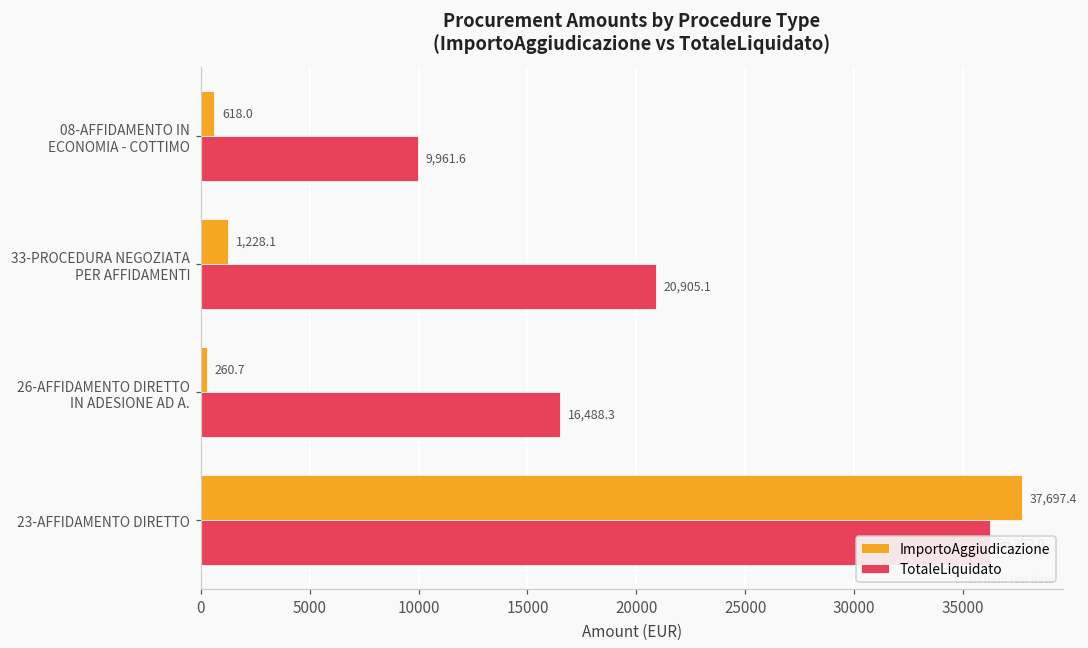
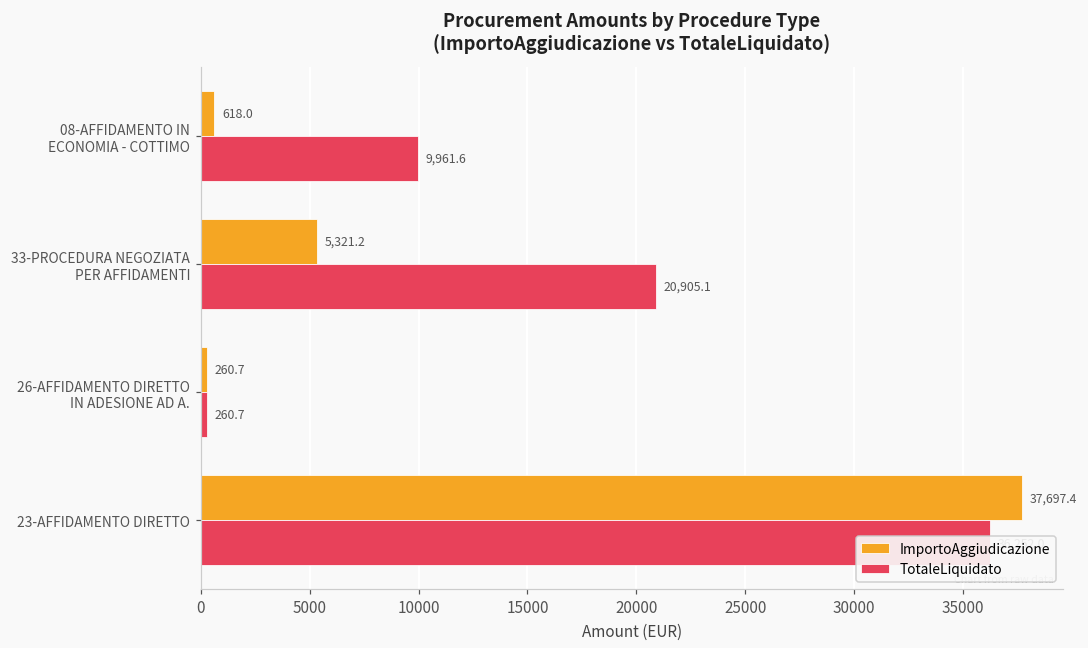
  {
    "ImportoAggiudicazione": {
      "08-AFFIDAMENTO IN ECONOMIA - COTTIMO": "618.0",
-     "33-PROCEDURA NEGOZIATA PER AFFIDAMENTI": "1,228.1",
+     "33-PROCEDURA NEGOZIATA PER AFFIDAMENTI": "5,321.2",
      "26-AFFIDAMENTO DIRETTO IN ADESIONE AD A.": "260.7",
      "23-AFFIDAMENTO DIRETTO": "37,697.4"
    },
    "TotaleLiquidato": {
      "08-AFFIDAMENTO IN ECONOMIA - COTTIMO": "9,961.6",
      "33-PROCEDURA NEGOZIATA PER AFFIDAMENTI": "20,905.1",
-     "26-AFFIDAMENTO DIRETTO IN ADESIONE AD A.": "16,488.3"
+     "26-AFFIDAMENTO DIRETTO IN ADESIONE AD A.": "260.7"
    }
  }
